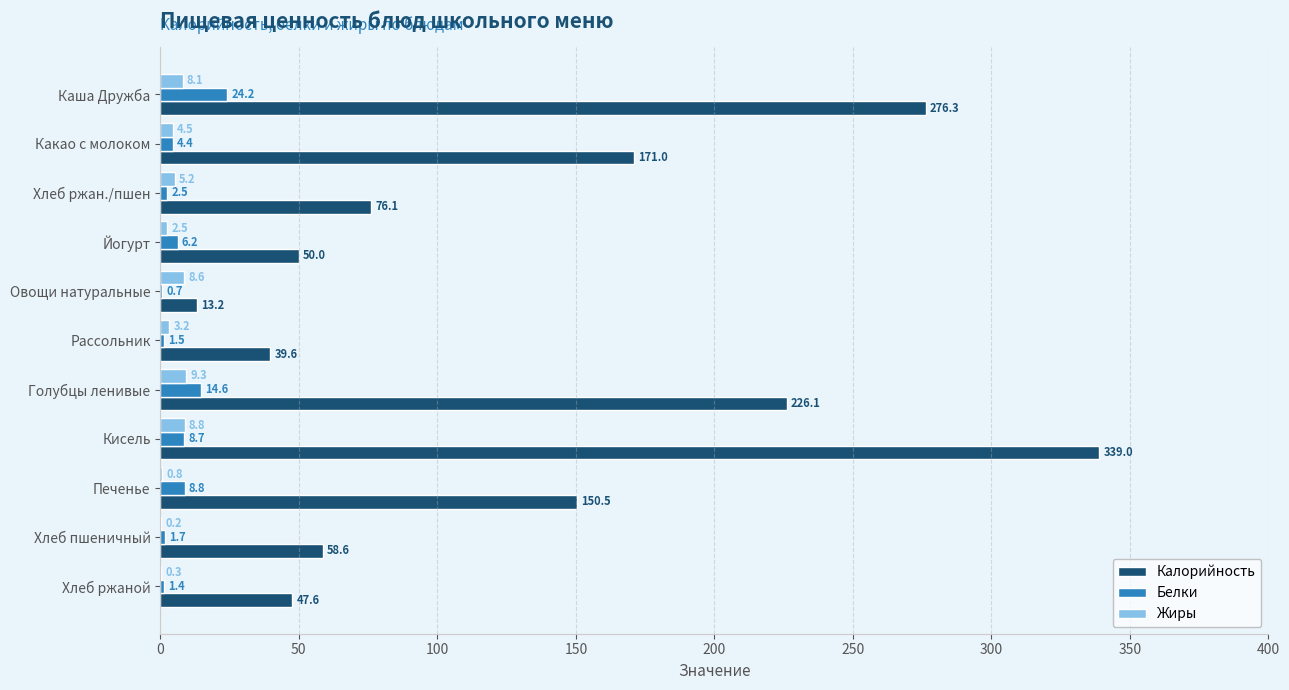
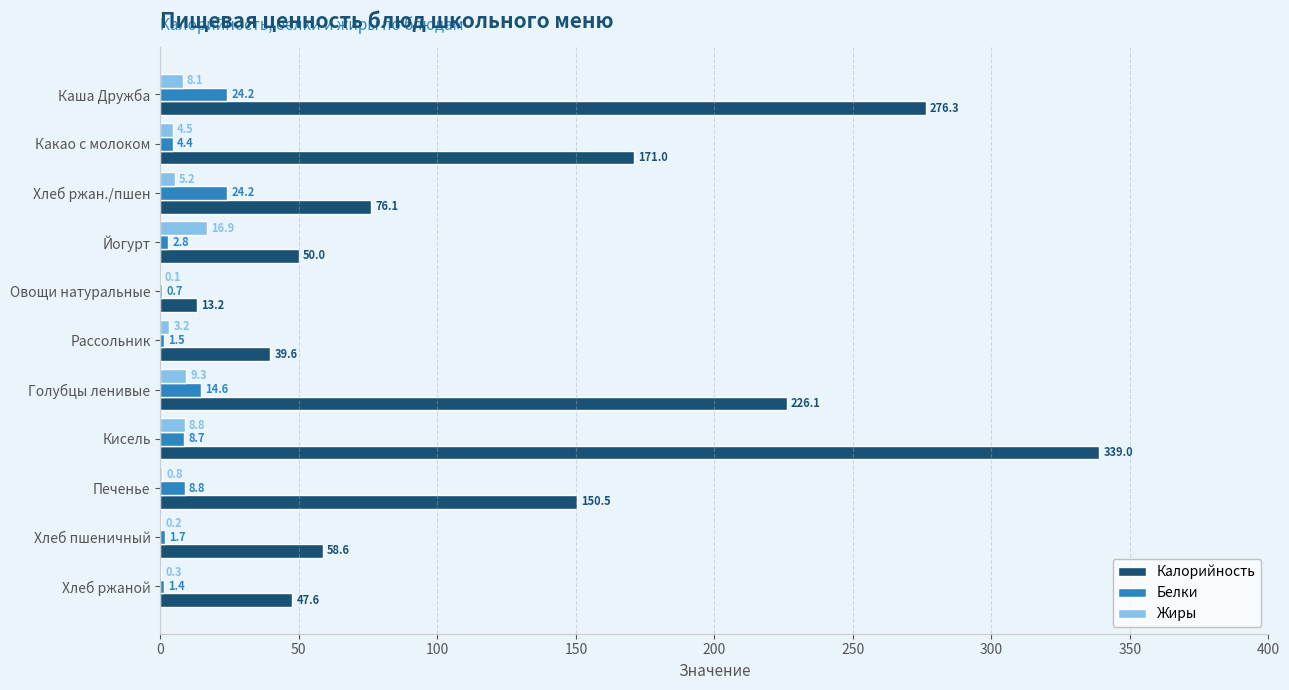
  {
    "Калорийность": {
      "Каша Дружба": 276.3,
      "Какао с молоком": 171.0,
      "Хлеб ржан./пшен": 76.1,
      "Йогурт": 50.0,
      "Овощи натуральные": 13.2,
      "Рассольник": 39.6,
      "Голубцы ленивые": 226.1,
      "Кисель": 339.0,
      "Печенье": 150.5,
      "Хлеб пшеничный": 58.6,
      "Хлеб ржаной": 47.6
    },
    "Белки": {
      "Каша Дружба": 24.2,
      "Какао с молоком": 4.4,
-     "Хлеб ржан./пшен": 2.5,
-     "Йогурт": 6.2,
+     "Хлеб ржан./пшен": 24.2,
+     "Йогурт": 2.8,
      "Овощи натуральные": 0.7,
      "Рассольник": 1.5,
      "Голубцы ленивые": 14.6,
      "Кисель": 8.7,
      "Печенье": 8.8,
      "Хлеб пшеничный": 1.7,
      "Хлеб ржаной": 1.4
    },
    "Жиры": {
      "Каша Дружба": 8.1,
      "Какао с молоком": 4.5,
      "Хлеб ржан./пшен": 5.2,
-     "Йогурт": 2.5,
-     "Овощи натуральные": 8.6,
+     "Йогурт": 16.9,
+     "Овощи натуральные": 0.1,
      "Рассольник": 3.2,
      "Голубцы ленивые": 9.3,
      "Кисель": 8.8,
      "Печенье": 0.8,
      "Хлеб пшеничный": 0.2,
      "Хлеб ржаной": 0.3
    }
  }
